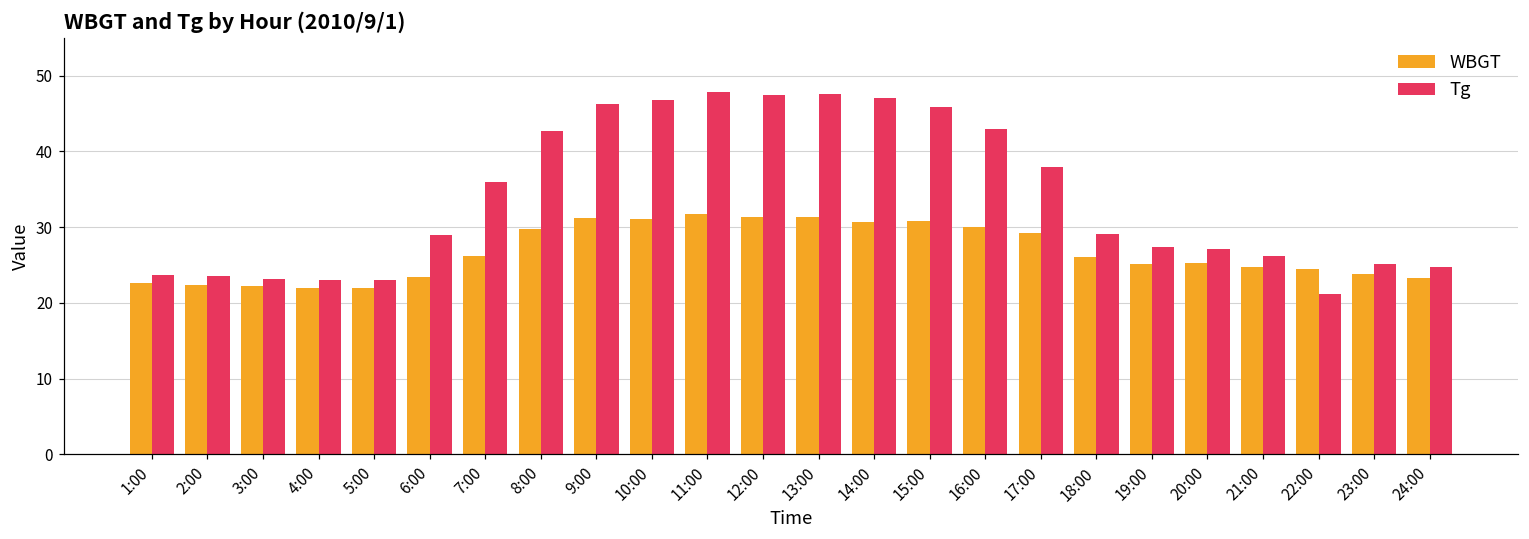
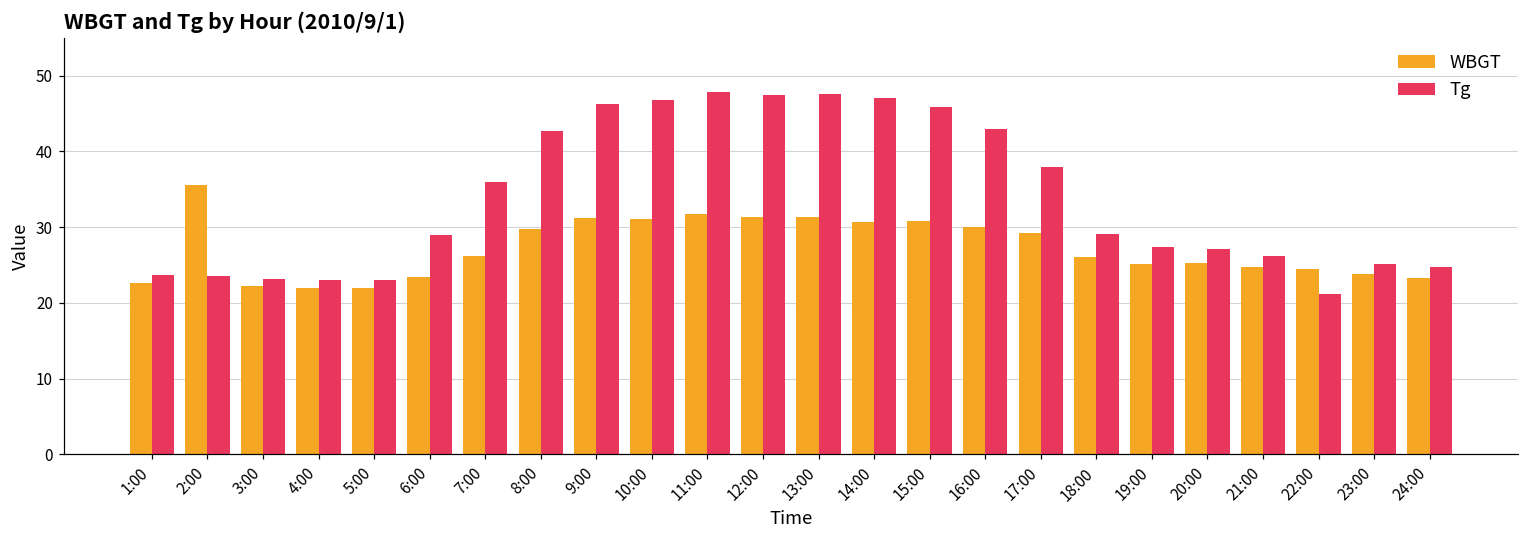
  {
    "WBGT": {
      "1:00": 23,
-     "2:00": 22,
+     "2:00": 36,
      "3:00": 22,
      "4:00": 22,
      "5:00": 22,
      "6:00": 23,
      "7:00": 26,
      "8:00": 30,
      "9:00": 31,
      "10:00": 31,
      "11:00": 32,
      "12:00": 31,
      "13:00": 31,
      "14:00": 31,
      "15:00": 31,
      "16:00": 30,
      "17:00": 29,
      "18:00": 26,
      "19:00": 25,
      "20:00": 25,
      "21:00": 25,
      "22:00": 25,
      "23:00": 24,
      "24:00": 23
    },
    "Tg": {
      "1:00": 24,
      "2:00": 24,
      "3:00": 23,
      "4:00": 23,
      "5:00": 23,
      "6:00": 29,
      "7:00": 36,
      "8:00": 43,
      "9:00": 46,
      "10:00": 47,
      "11:00": 48,
      "12:00": 48,
      "13:00": 48,
      "14:00": 47,
      "15:00": 46,
      "16:00": 43,
      "17:00": 38,
      "18:00": 29,
      "19:00": 27,
      "20:00": 27,
      "21:00": 26,
      "22:00": 21,
      "23:00": 25,
      "24:00": 25
    }
  }
